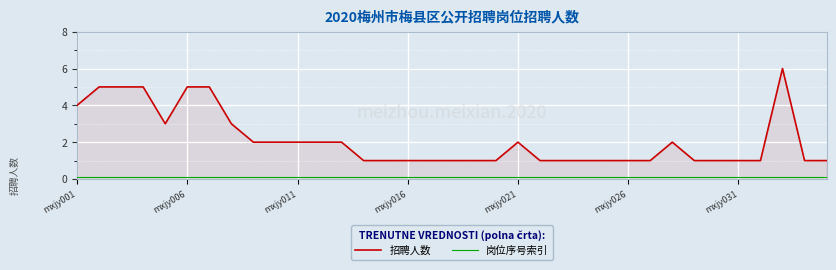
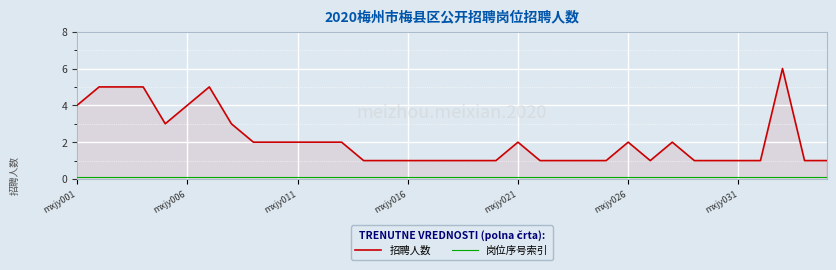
  {
    "招聘人数": {
      "mxjy001": 4,
-     "mxjy006": 5,
+     "mxjy006": 4,
      "mxjy011": 2,
      "mxjy016": 1,
      "mxjy021": 2,
-     "mxjy026": 1,
+     "mxjy026": 2,
      "mxjy031": 1
    },
    "岗位序号索引": {
      "mxjy001": 0,
      "mxjy006": 0,
      "mxjy011": 0,
      "mxjy016": 0,
      "mxjy021": 0,
      "mxjy026": 0,
      "mxjy031": 0
    }
  }
